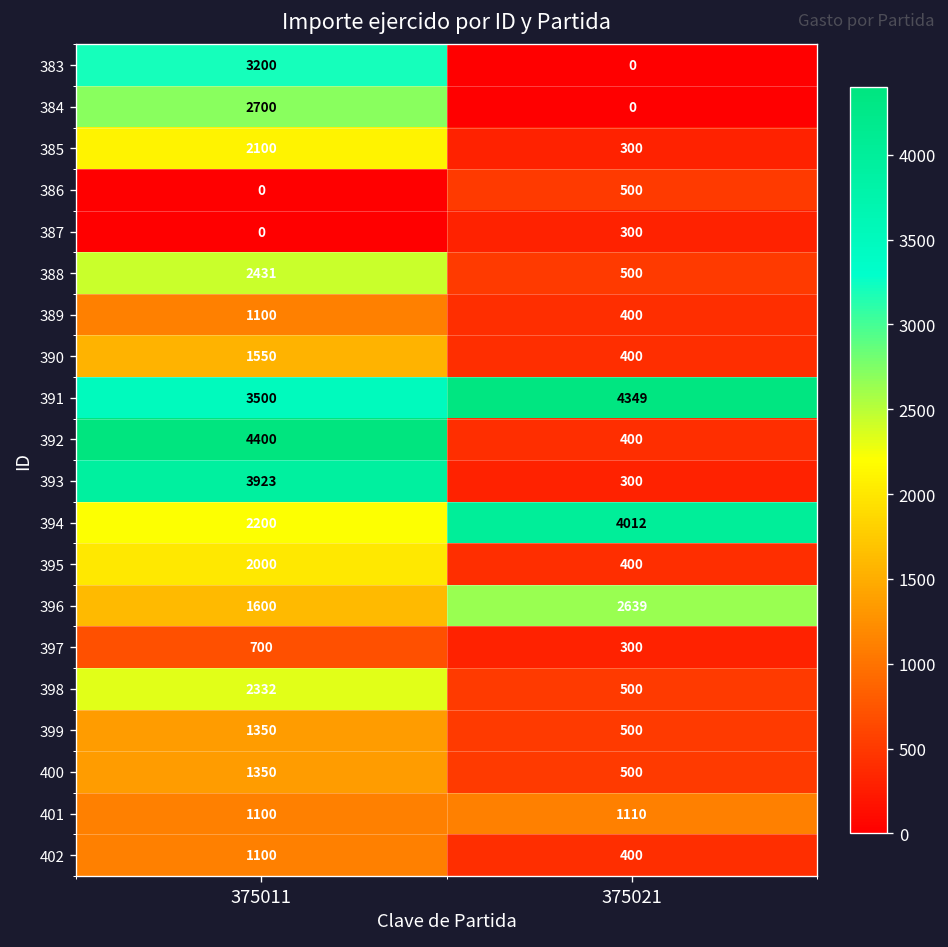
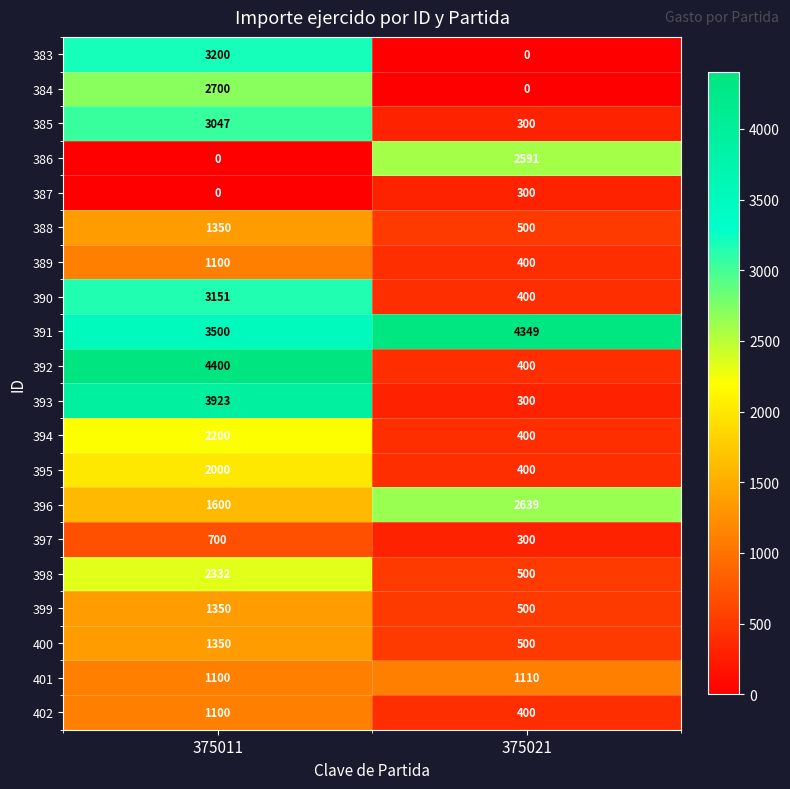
  {
    "383": {
      "375011": 3200,
      "375021": 0
    },
    "384": {
      "375011": 2700,
      "375021": 0
    },
    "385": {
-     "375011": 2100,
+     "375011": 3047,
      "375021": 300
    },
    "386": {
      "375011": 0,
-     "375021": 500
+     "375021": 2591
    },
    "387": {
      "375011": 0,
      "375021": 300
    },
    "388": {
-     "375011": 2431,
+     "375011": 1350,
      "375021": 500
    },
    "389": {
      "375011": 1100,
      "375021": 400
    },
    "390": {
-     "375011": 1550,
+     "375011": 3151,
      "375021": 400
    },
    "391": {
      "375011": 3500,
      "375021": 4349
    },
    "392": {
      "375011": 4400,
      "375021": 400
    },
    "393": {
      "375011": 3923,
      "375021": 300
    },
    "394": {
      "375011": 2200,
-     "375021": 4012
+     "375021": 400
    },
    "395": {
      "375011": 2000,
      "375021": 400
    },
    "396": {
      "375011": 1600,
      "375021": 2639
    },
    "397": {
      "375011": 700,
      "375021": 300
    },
    "398": {
      "375011": 2332,
      "375021": 500
    },
    "399": {
      "375011": 1350,
      "375021": 500
    },
    "400": {
      "375011": 1350,
      "375021": 500
    },
    "401": {
      "375011": 1100,
      "375021": 1110
    },
    "402": {
      "375011": 1100,
      "375021": 400
    }
  }
